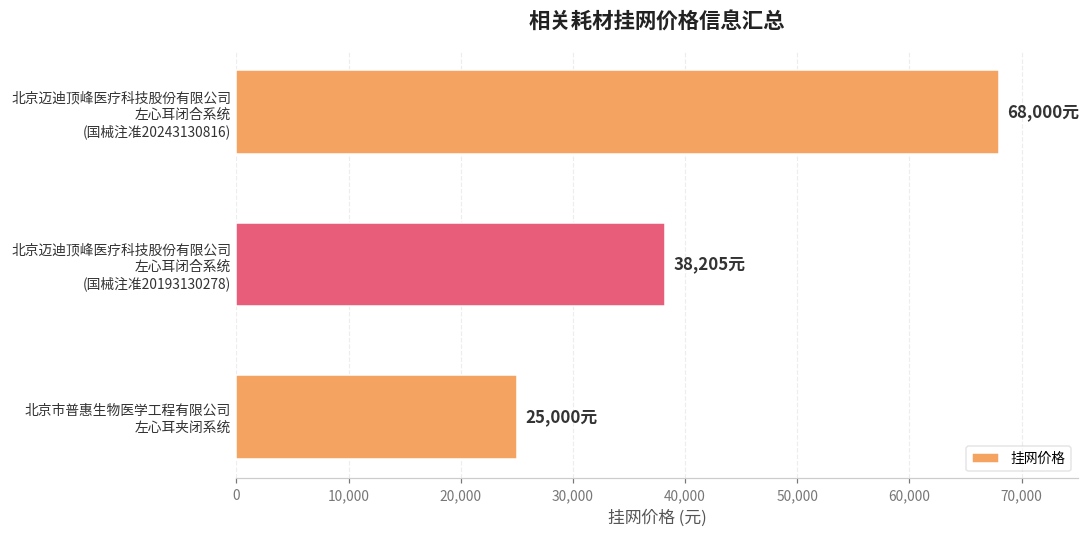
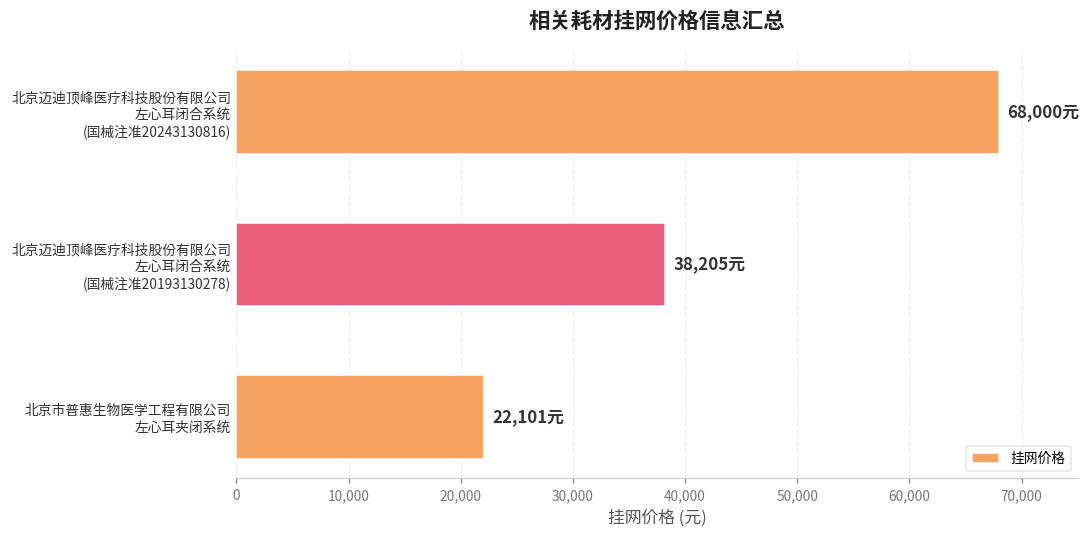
  {
    "北京迈迪顶峰医疗科技股份有限公司 左心耳闭合系统 (国械注准20243130816)": "68,000元",
    "北京迈迪顶峰医疗科技股份有限公司 左心耳闭合系统 (国械注准20193130278)": "38,205元",
-   "北京市普惠生物医学工程有限公司 左心耳夹闭系统": "25,000元"
+   "北京市普惠生物医学工程有限公司 左心耳夹闭系统": "22,101元"
  }
